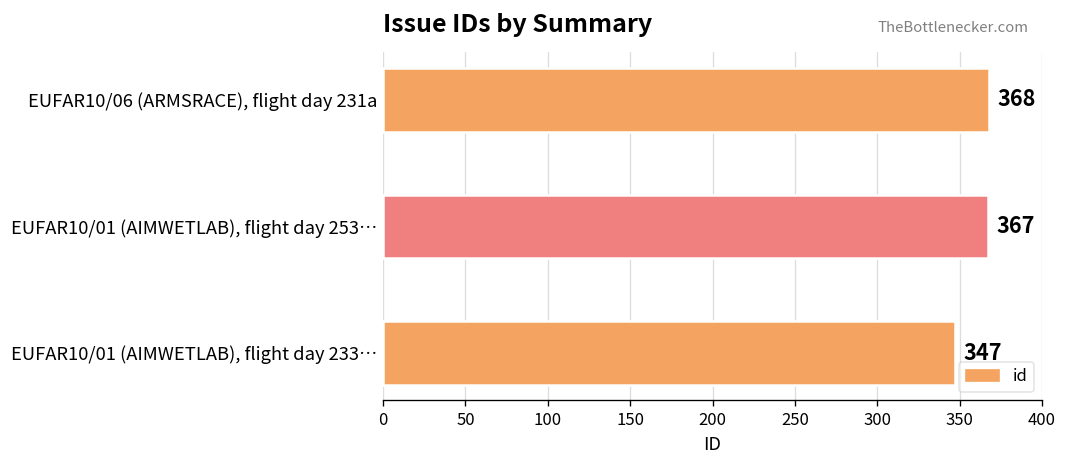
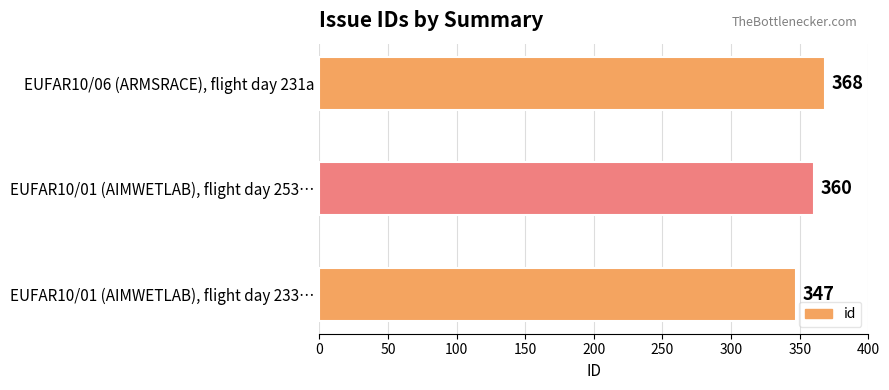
  {
    "EUFAR10/06 (ARMSRACE), flight day 231a": 368,
-   "EUFAR10/01 (AIMWETLAB), flight day 253…": 367
+   "EUFAR10/01 (AIMWETLAB), flight day 253…": 360
  }
